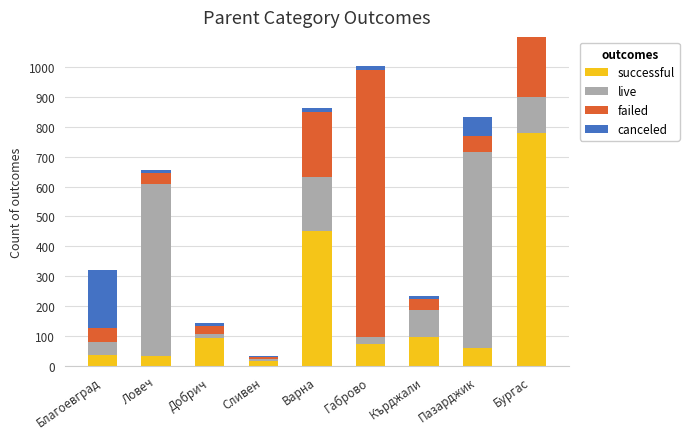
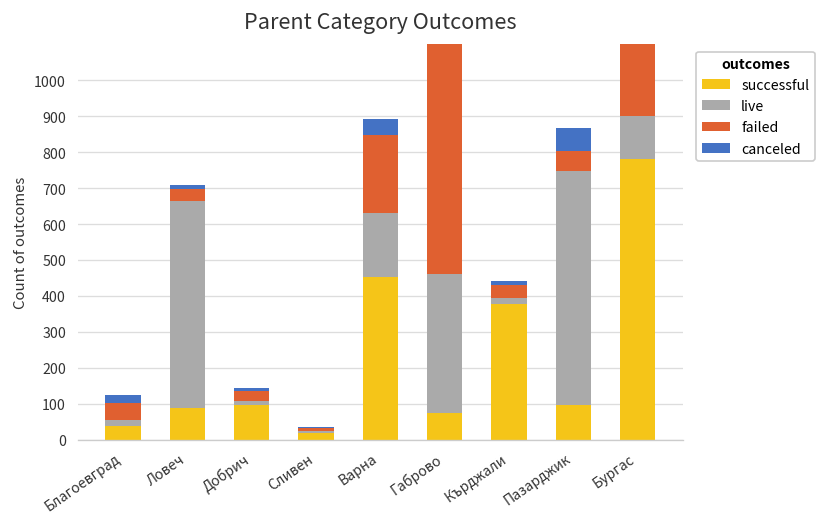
  {
    "successful": {
      "Благоевград": 40,
-     "Ловеч": 40,
+     "Ловеч": 90,
      "Добрич": 100,
      "Сливен": 20,
      "Варна": 450,
      "Габрово": 70,
-     "Кърджали": 100,
-     "Пазарджик": 60,
+     "Кърджали": 380,
+     "Пазарджик": 100,
      "Бургас": 780
    },
    "live": {
-     "Благоевград": 50,
+     "Благоевград": 20,
      "Ловеч": 570,
      "Добрич": 10,
      "Варна": 180,
-     "Габрово": 30,
-     "Кърджали": 90,
+     "Габрово": 390,
+     "Кърджали": 20,
      "Пазарджик": 650,
      "Бургас": 120
    },
    "failed": {
      "Благоевград": 50,
      "Ловеч": 40,
      "Добрич": 30,
      "Варна": 220,
      "Кърджали": 40,
      "Пазарджик": 60
    },
    "canceled": {
-     "Благоевград": 190,
+     "Благоевград": 20,
      "Ловеч": 10,
-     "Варна": 10,
+     "Варна": 50,
      "Кърджали": 10,
      "Пазарджик": 60
    }
  }
